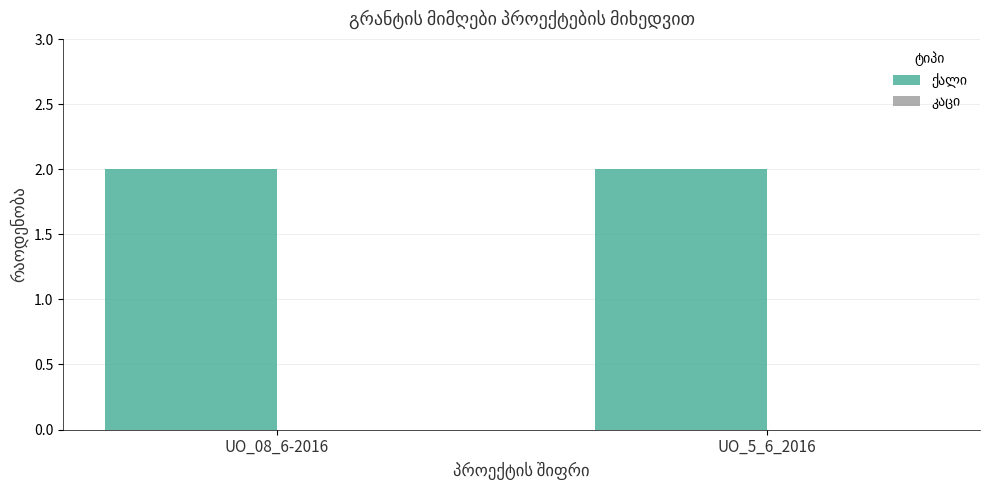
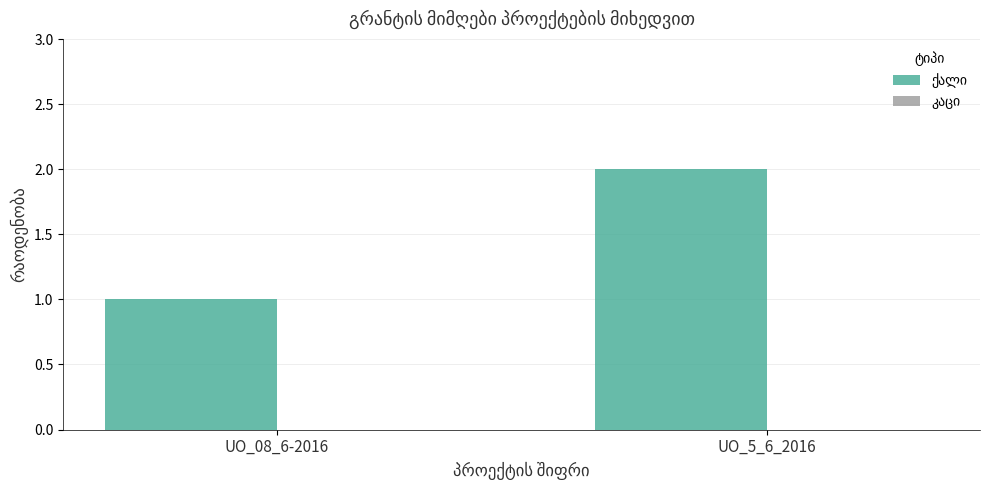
  {
    "ქალი": {
-     "UO_08_6-2016": 2,
+     "UO_08_6-2016": 1,
      "UO_5_6_2016": 2
    },
    "კაცი": {
      "UO_08_6-2016": 0,
      "UO_5_6_2016": 0
    }
  }
